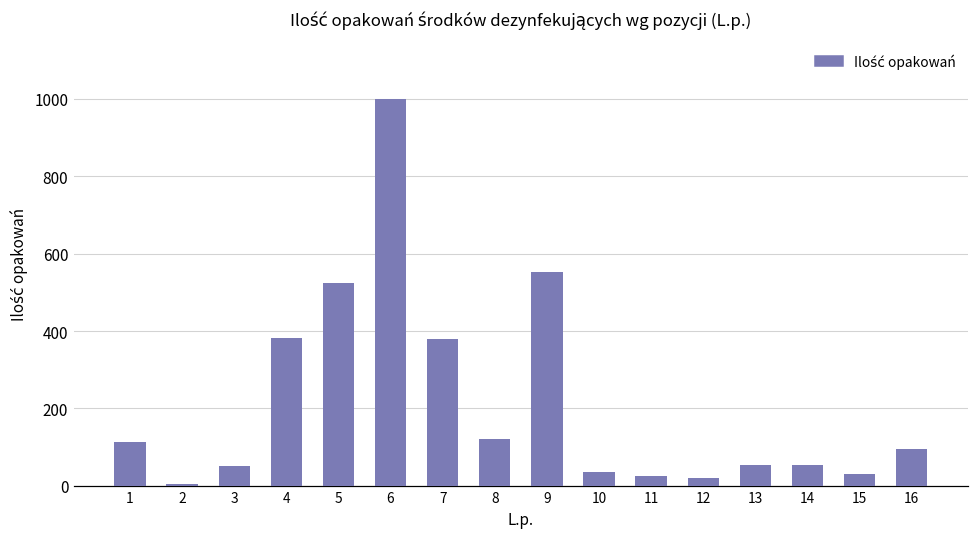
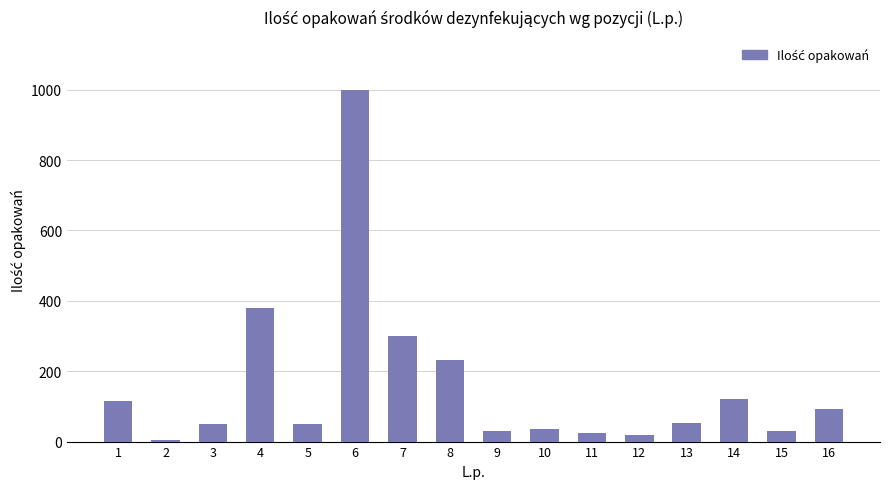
  {
    "1": 110,
    "3": 50,
    "4": 380,
-   "5": 520,
+   "5": 50,
    "6": 1000,
-   "7": 380,
-   "8": 120,
-   "9": 550,
+   "7": 300,
+   "8": 230,
+   "9": 30,
    "10": 40,
    "11": 30,
    "12": 20,
    "13": 50,
-   "14": 50,
+   "14": 120,
    "15": 30,
    "16": 90
  }
